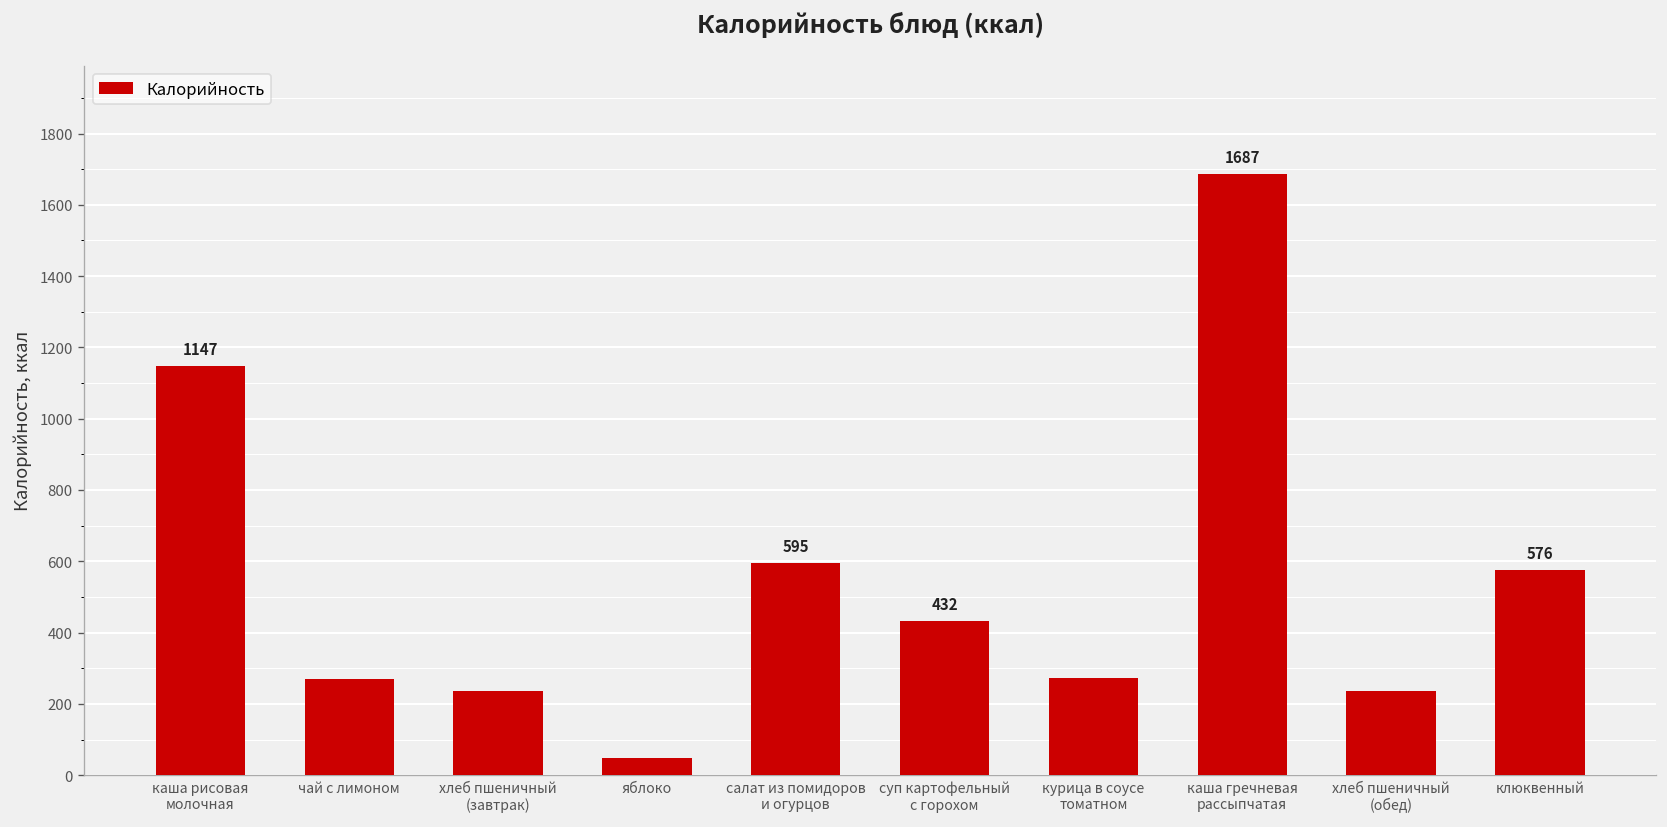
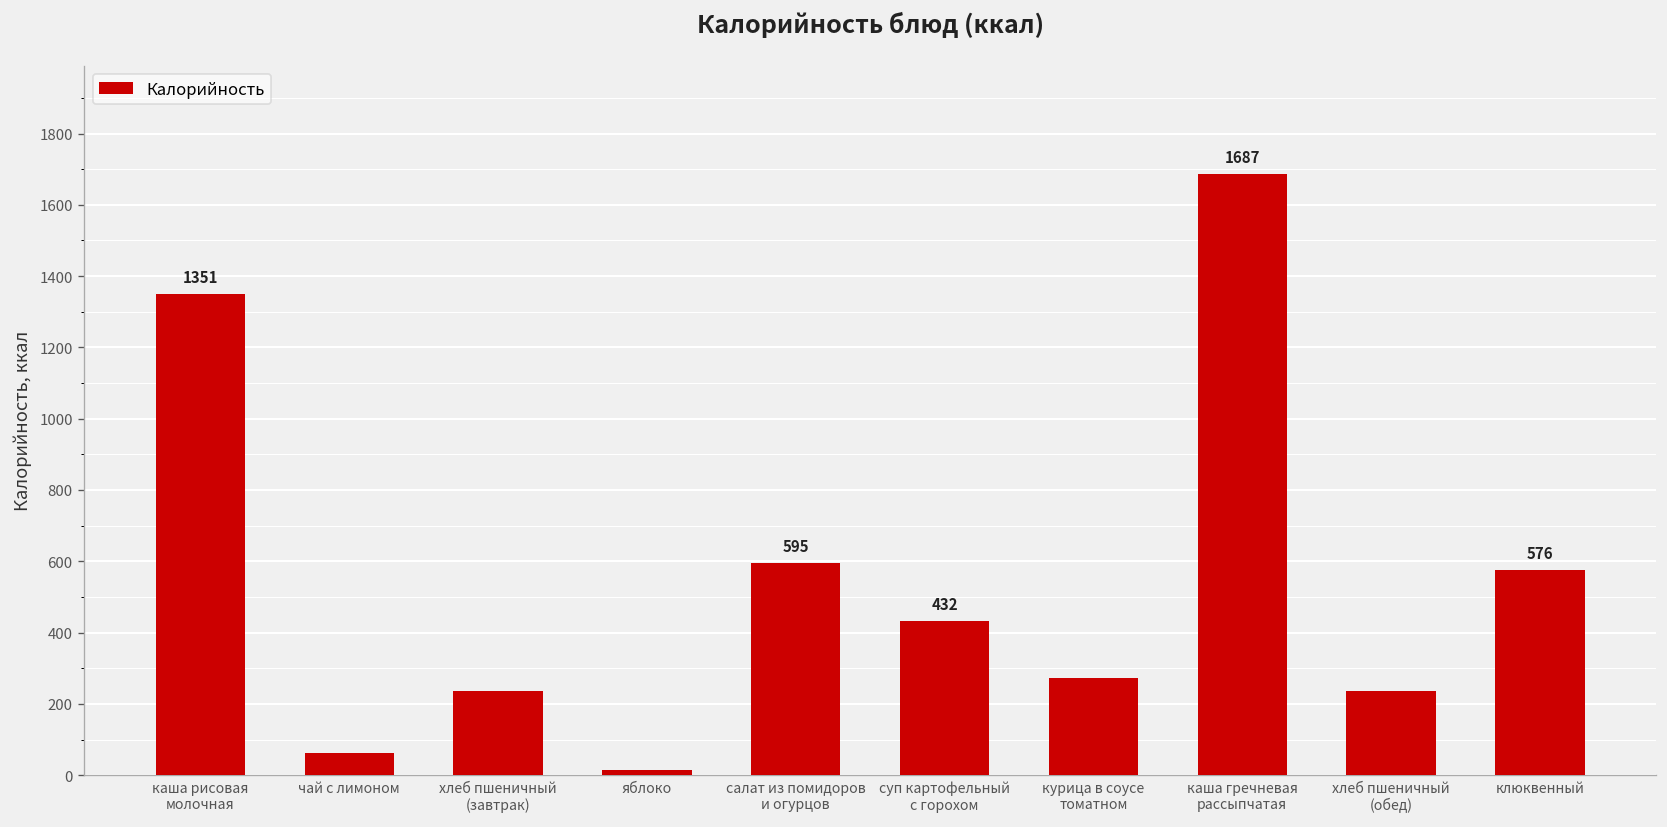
  {
-   "каша рисовая молочная": 1147,
-   "чай с лимоном": 270,
-   "яблоко": 50,
+   "каша рисовая молочная": 1351,
+   "чай с лимоном": 60,
+   "яблоко": 20,
    "салат из помидоров и огурцов": 595,
    "суп картофельный с горохом": 432,
    "каша гречневая рассыпчатая": 1687,
    "клюквенный": 576
  }
